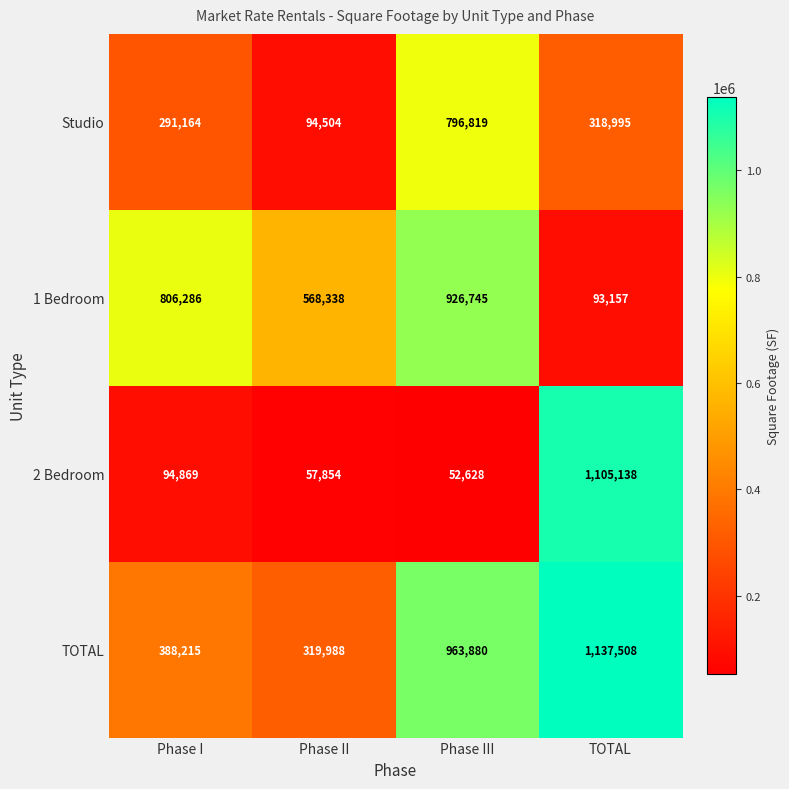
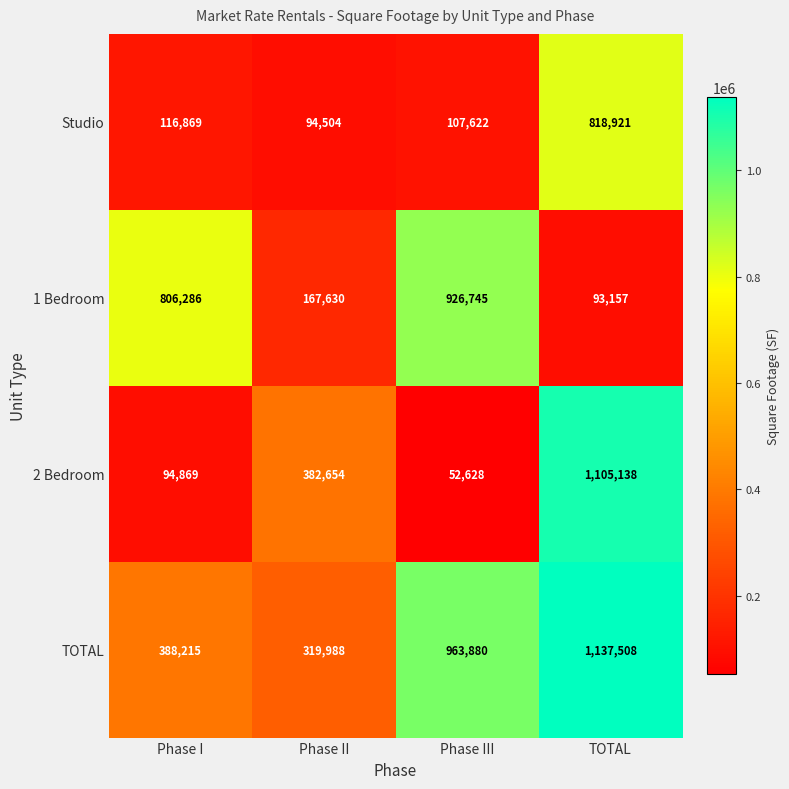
  {
    "Studio": {
-     "Phase I": "291,164",
+     "Phase I": "116,869",
      "Phase II": "94,504",
-     "Phase III": "796,819",
-     "TOTAL": "318,995"
+     "Phase III": "107,622",
+     "TOTAL": "818,921"
    },
    "1 Bedroom": {
      "Phase I": "806,286",
-     "Phase II": "568,338",
+     "Phase II": "167,630",
      "Phase III": "926,745",
      "TOTAL": "93,157"
    },
    "2 Bedroom": {
      "Phase I": "94,869",
-     "Phase II": "57,854",
+     "Phase II": "382,654",
      "Phase III": "52,628",
      "TOTAL": "1,105,138"
    },
    "TOTAL": {
      "Phase I": "388,215",
      "Phase II": "319,988",
      "Phase III": "963,880",
      "TOTAL": "1,137,508"
    }
  }
